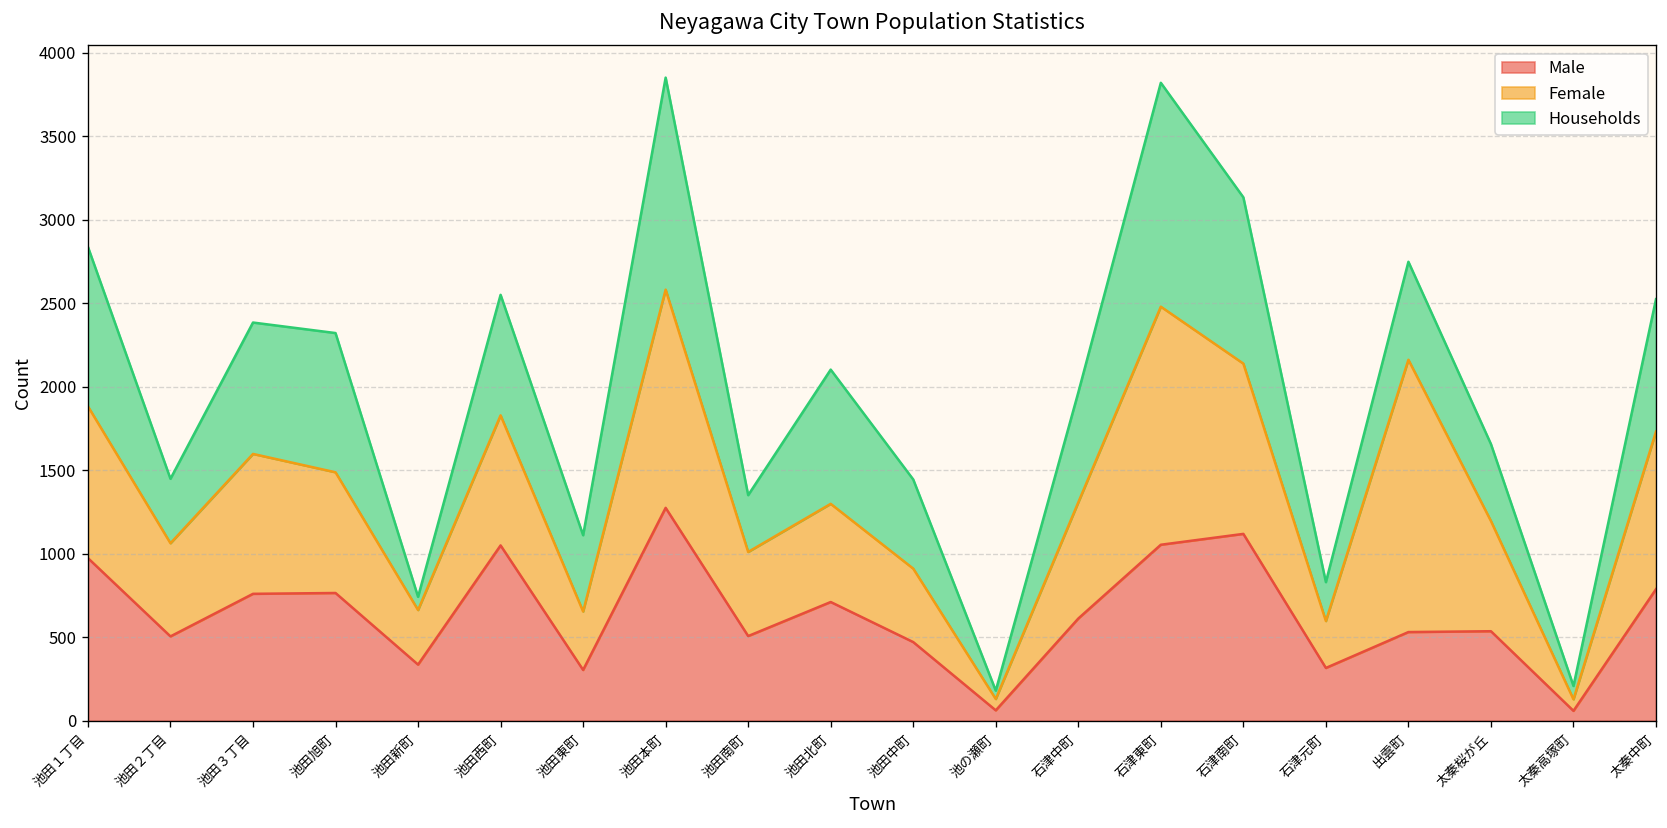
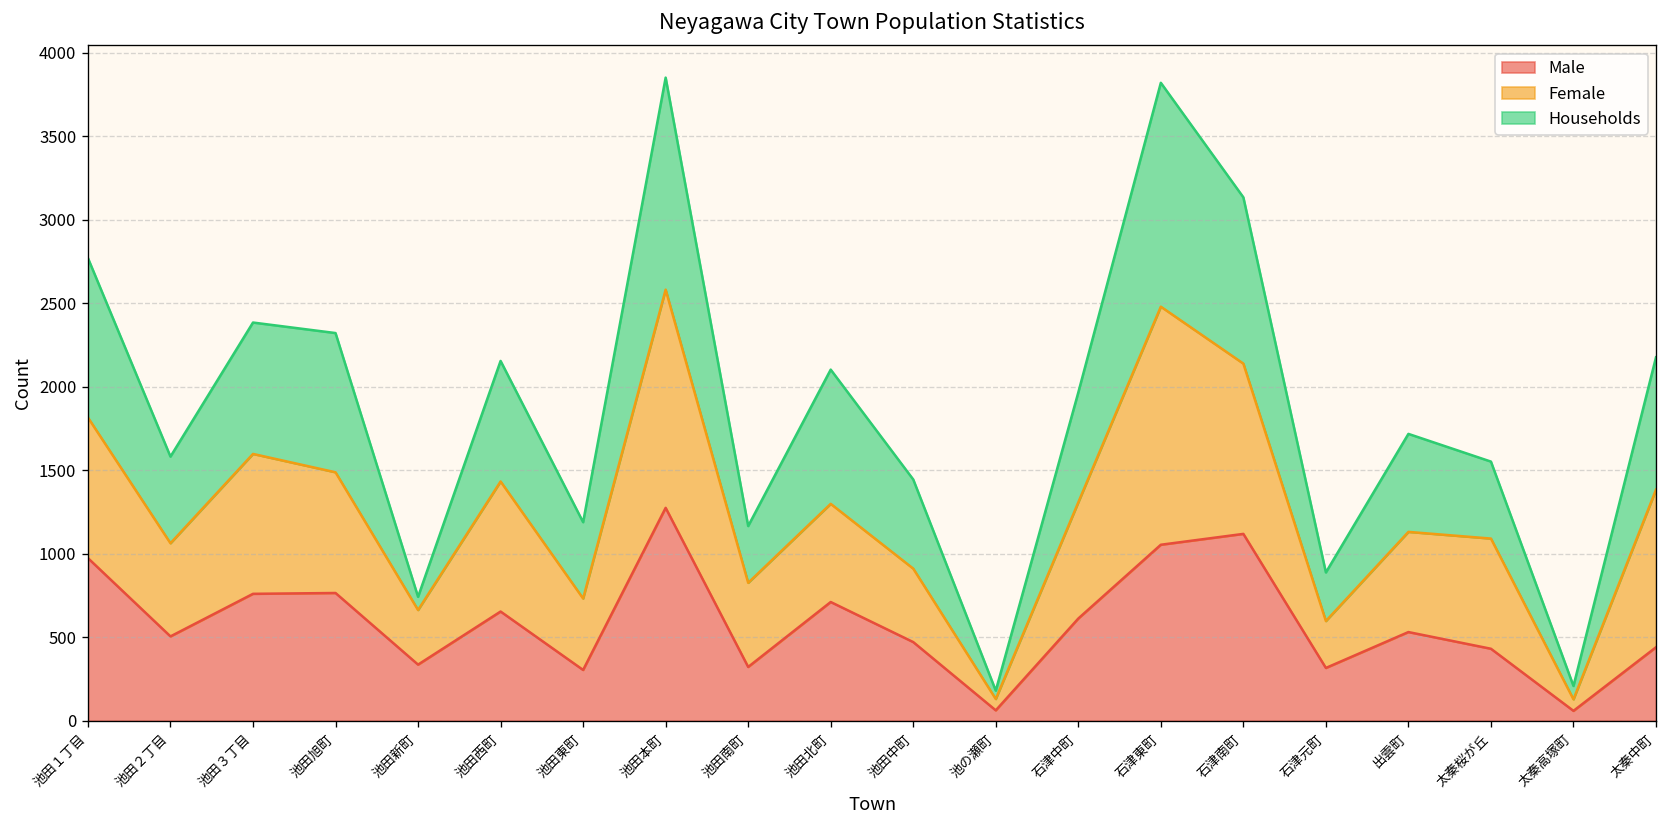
  {
    "Male": {
      "池田１丁目": 970,
      "池田２丁目": 510,
      "池田３丁目": 760,
      "池田旭町": 770,
      "池田新町": 340,
-     "池田西町": 1050,
+     "池田西町": 650,
      "池田東町": 300,
      "池田本町": 1280,
-     "池田南町": 510,
+     "池田南町": 320,
      "池田北町": 710,
      "池田中町": 470,
      "池の瀬町": 60,
      "石津中町": 610,
      "石津東町": 1050,
      "石津南町": 1120,
      "石津元町": 320,
      "出雲町": 530,
-     "太秦桜が丘": 540,
+     "太秦桜が丘": 430,
      "太秦高塚町": 60,
-     "太秦中町": 790
+     "太秦中町": 440
    },
    "Female": {
-     "池田１丁目": 910,
+     "池田１丁目": 840,
      "池田２丁目": 560,
      "池田３丁目": 840,
      "池田旭町": 720,
      "池田新町": 330,
      "池田西町": 780,
-     "池田東町": 350,
+     "池田東町": 430,
      "池田本町": 1310,
      "池田南町": 500,
      "池田北町": 590,
      "池田中町": 440,
      "池の瀬町": 70,
      "石津中町": 700,
      "石津東町": 1430,
      "石津南町": 1020,
      "石津元町": 280,
-     "出雲町": 1630,
+     "出雲町": 600,
      "太秦桜が丘": 660,
      "太秦高塚町": 70,
      "太秦中町": 940
    },
    "Households": {
      "池田１丁目": 960,
-     "池田２丁目": 390,
+     "池田２丁目": 520,
      "池田３丁目": 790,
      "池田旭町": 830,
      "池田新町": 80,
      "池田西町": 720,
      "池田東町": 460,
      "池田本町": 1270,
      "池田南町": 340,
      "池田北町": 800,
      "池田中町": 530,
      "池の瀬町": 50,
      "石津中町": 660,
      "石津東町": 1340,
      "石津南町": 1000,
-     "石津元町": 230,
+     "石津元町": 290,
      "出雲町": 590,
      "太秦桜が丘": 460,
      "太秦高塚町": 80,
      "太秦中町": 790
    }
  }
